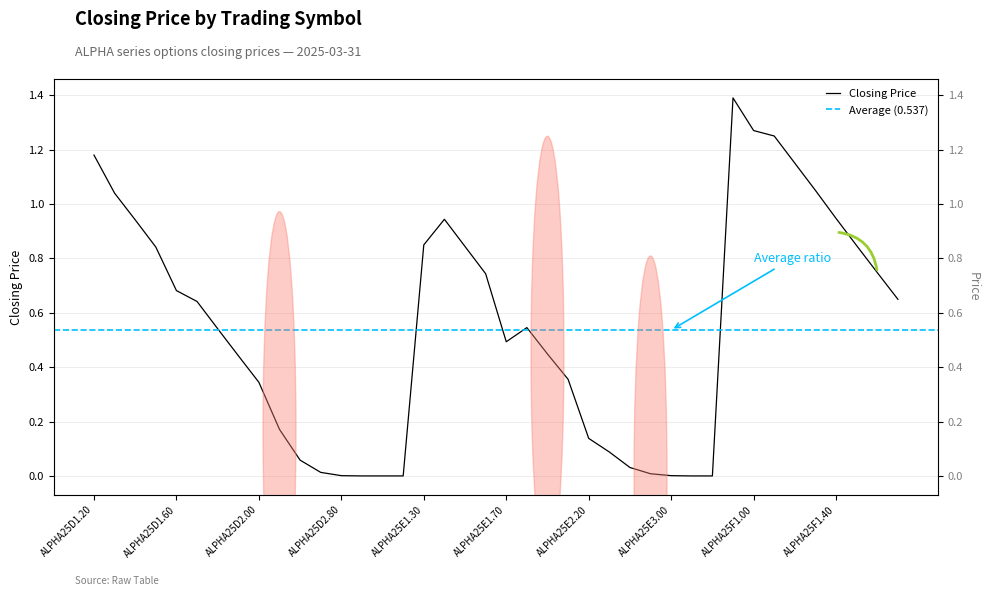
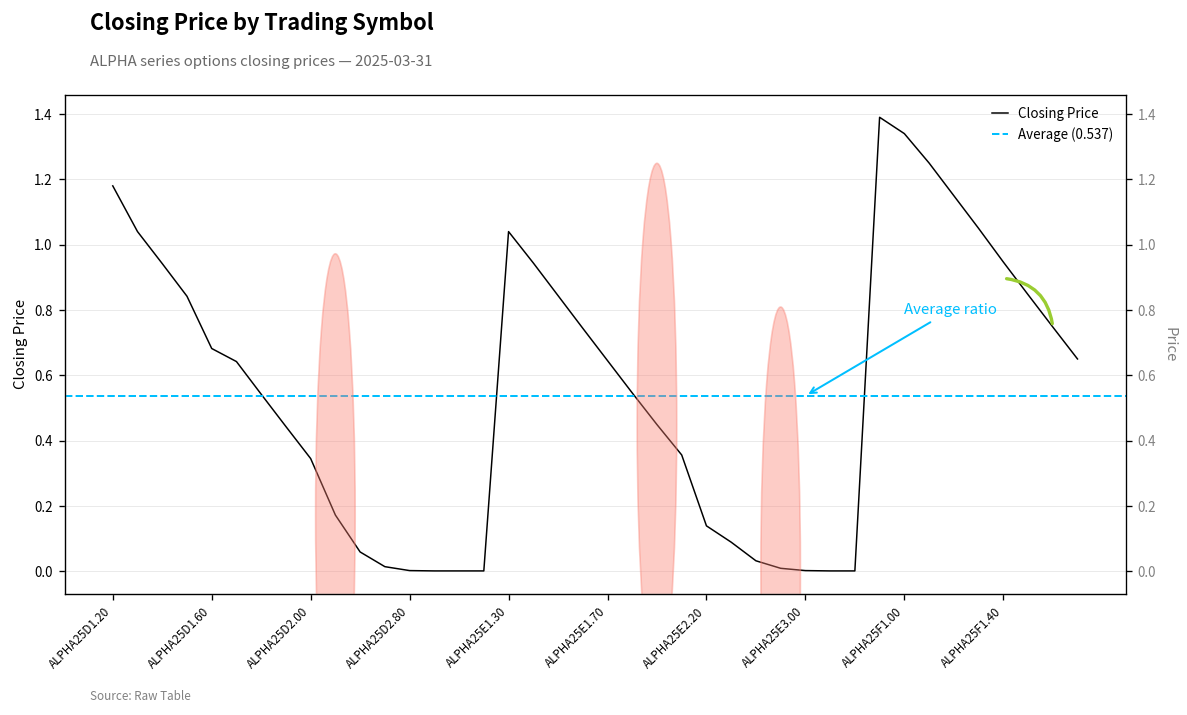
  {
    "ALPHA25D1.20": 1.18,
    "ALPHA25D1.60": 0.68,
    "ALPHA25D2.00": 0.35,
    "ALPHA25D2.80": 0.00,
-   "ALPHA25E1.30": 0.85,
-   "ALPHA25E1.70": 0.49,
+   "ALPHA25E1.30": 1.04,
+   "ALPHA25E1.70": 0.65,
    "ALPHA25E2.20": 0.14,
    "ALPHA25E3.00": 0.00,
-   "ALPHA25F1.00": 1.27,
+   "ALPHA25F1.00": 1.34,
    "ALPHA25F1.40": 0.95
  }
